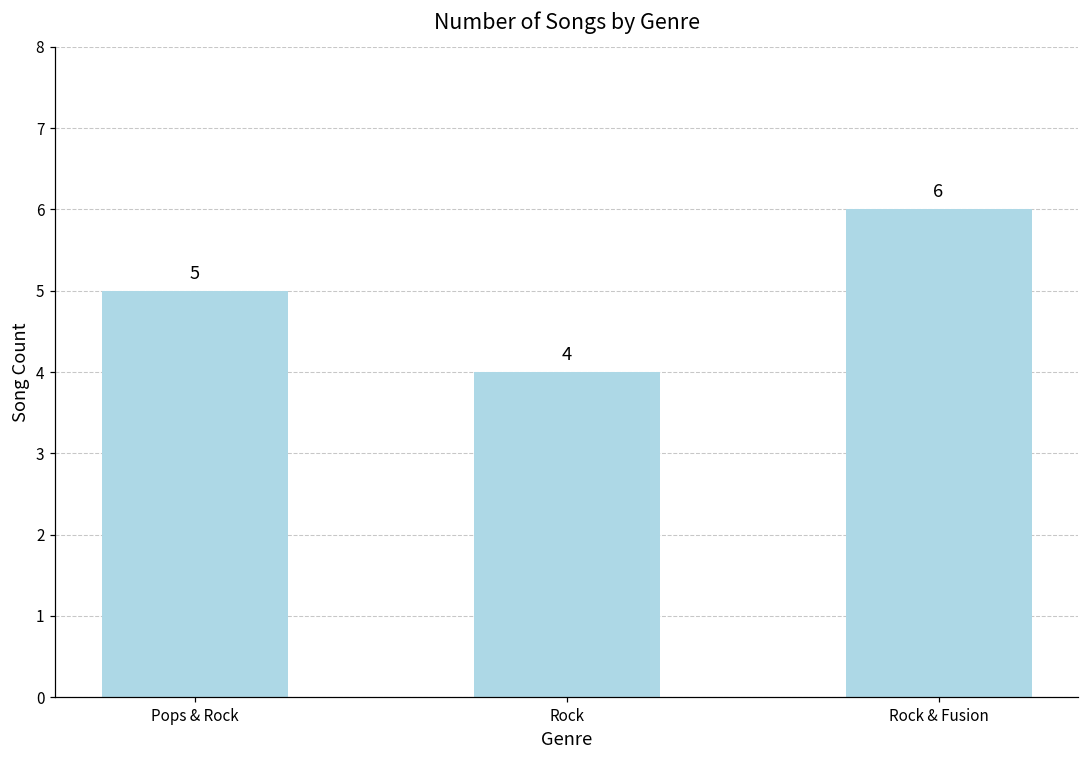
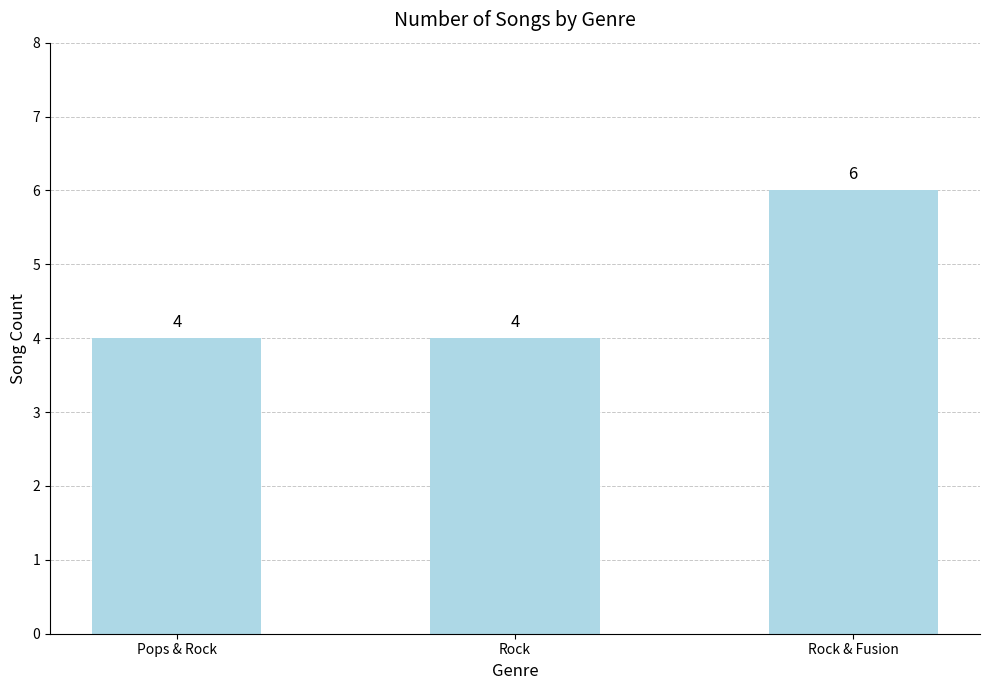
  {
-   "Pops & Rock": 5,
+   "Pops & Rock": 4,
    "Rock": 4,
    "Rock & Fusion": 6
  }
